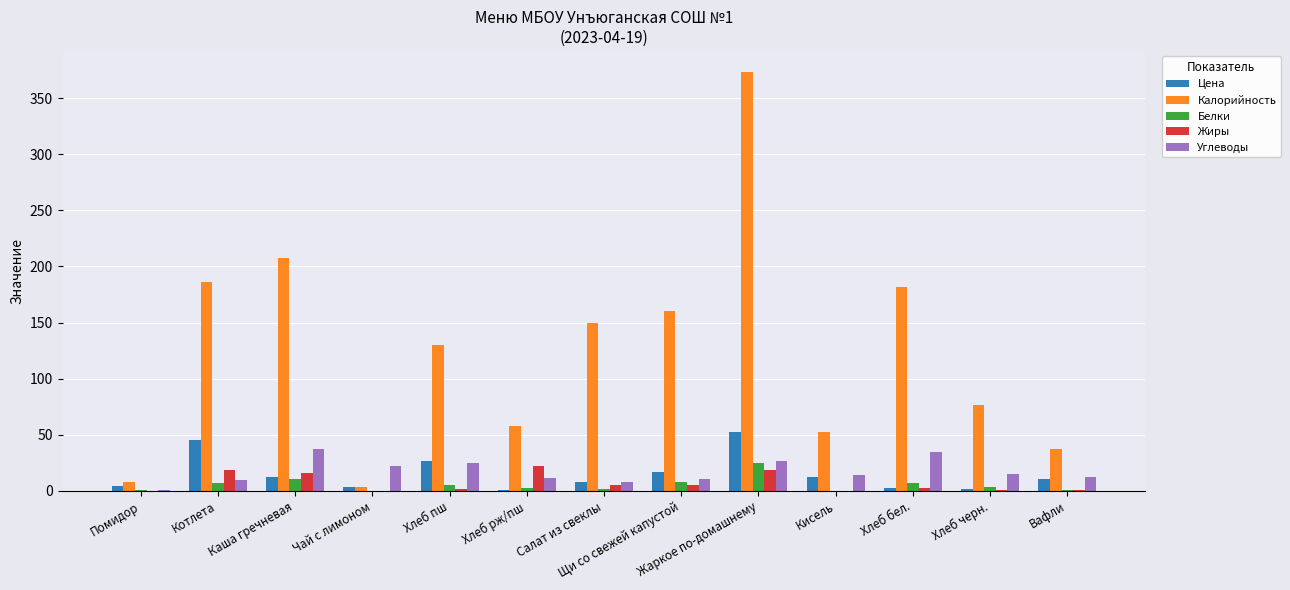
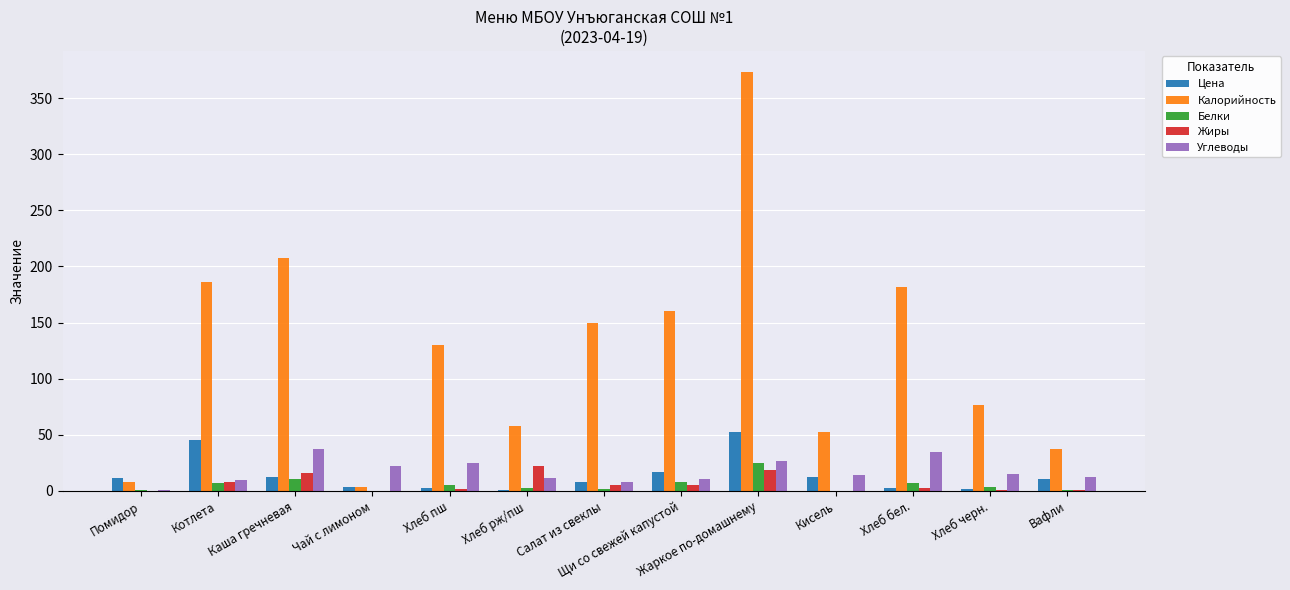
  {
    "Цена": {
-     "Помидор": 4,
+     "Помидор": 11,
      "Котлета": 45,
      "Каша гречневая": 13,
      "Чай с лимоном": 4,
-     "Хлеб пш": 27,
+     "Хлеб пш": 2,
      "Салат из свеклы": 8,
      "Щи со свежей капустой": 17,
      "Жаркое по-домашнему": 52,
      "Кисель": 12,
      "Хлеб бел.": 3,
      "Вафли": 11
    },
    "Калорийность": {
      "Помидор": 8,
      "Котлета": 186,
      "Каша гречневая": 208,
      "Чай с лимоном": 3,
      "Хлеб пш": 130,
      "Хлеб рж/пш": 57,
      "Салат из свеклы": 150,
      "Щи со свежей капустой": 160,
      "Жаркое по-домашнему": 373,
      "Кисель": 53,
      "Хлеб бел.": 182,
      "Хлеб черн.": 76,
      "Вафли": 37
    },
    "Белки": {
      "Котлета": 7,
      "Каша гречневая": 10,
      "Хлеб пш": 5,
      "Хлеб рж/пш": 2,
      "Щи со свежей капустой": 8,
      "Жаркое по-домашнему": 24,
      "Кисель": 0,
      "Хлеб бел.": 7,
      "Хлеб черн.": 3
    },
    "Жиры": {
-     "Котлета": 19,
+     "Котлета": 8,
      "Каша гречневая": 15,
      "Хлеб рж/пш": 22,
      "Салат из свеклы": 5,
      "Щи со свежей капустой": 5,
      "Жаркое по-домашнему": 19,
      "Кисель": 0,
      "Хлеб бел.": 2
    },
    "Углеводы": {
      "Котлета": 10,
      "Каша гречневая": 38,
      "Чай с лимоном": 22,
      "Хлеб пш": 25,
      "Хлеб рж/пш": 11,
      "Салат из свеклы": 8,
      "Щи со свежей капустой": 10,
      "Жаркое по-домашнему": 27,
      "Кисель": 14,
      "Хлеб бел.": 35,
      "Хлеб черн.": 15,
      "Вафли": 12
    }
  }
